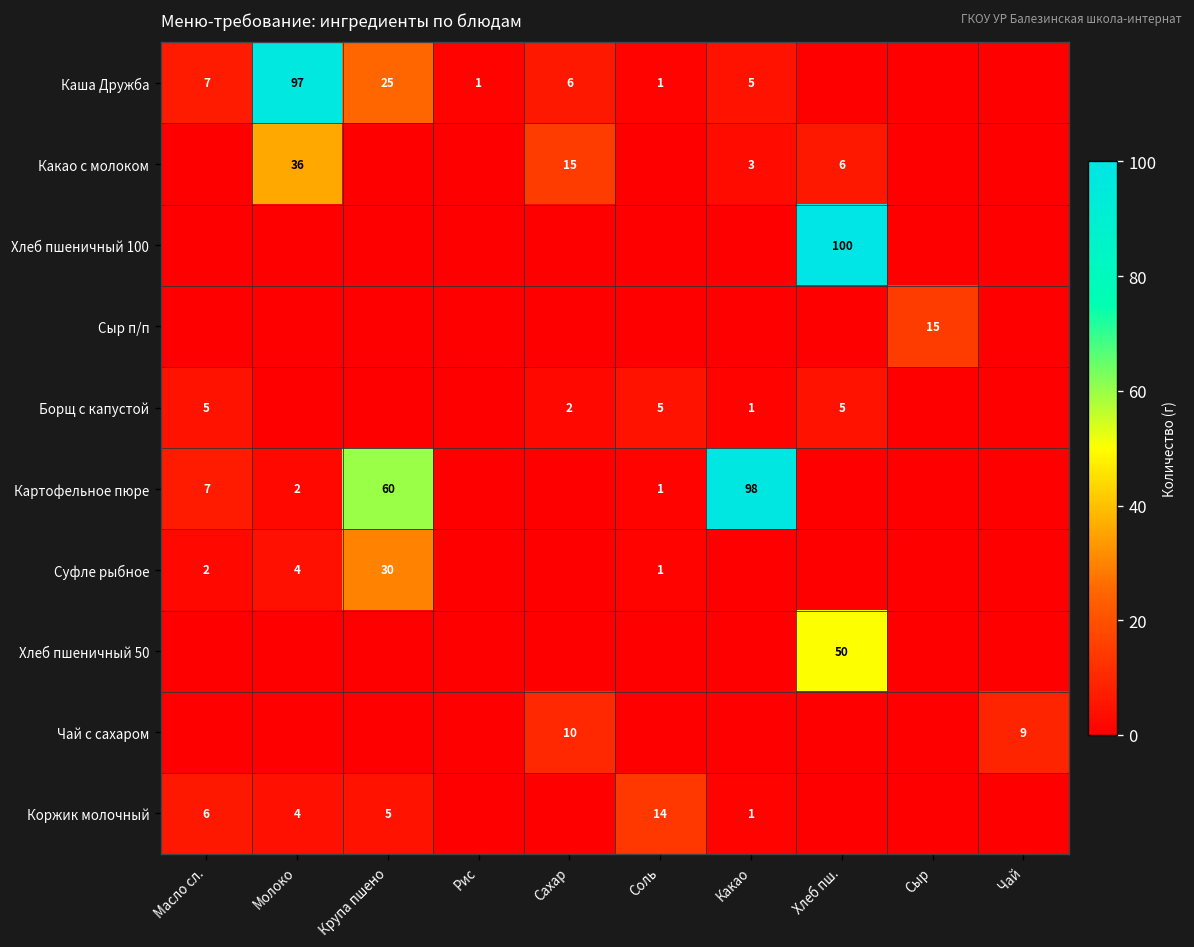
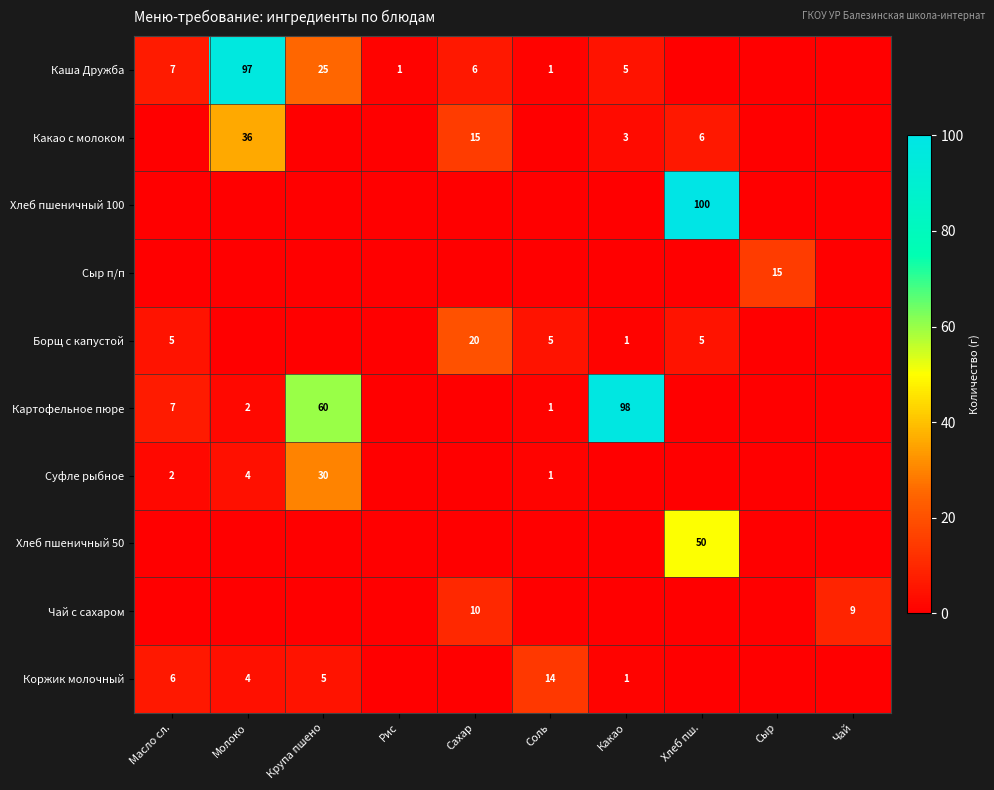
  {
    "Каша Дружба": {
      "Масло сл.": 7,
      "Молоко": 97,
      "Крупа пшено": 25,
      "Рис": 1,
      "Сахар": 6,
      "Соль": 1,
      "Какао": 5
    },
    "Какао с молоком": {
      "Молоко": 36,
      "Сахар": 15,
      "Какао": 3,
      "Хлеб пш.": 6
    },
    "Хлеб пшеничный 100": {
      "Хлеб пш.": 100
    },
    "Сыр п/п": {
      "Сыр": 15
    },
    "Борщ с капустой": {
      "Масло сл.": 5,
-     "Сахар": 2,
+     "Сахар": 20,
      "Соль": 5,
      "Какао": 1,
      "Хлеб пш.": 5
    },
    "Картофельное пюре": {
      "Масло сл.": 7,
      "Молоко": 2,
      "Крупа пшено": 60,
      "Соль": 1,
      "Какао": 98
    },
    "Суфле рыбное": {
      "Масло сл.": 2,
      "Молоко": 4,
      "Крупа пшено": 30,
      "Соль": 1
    },
    "Хлеб пшеничный 50": {
      "Хлеб пш.": 50
    },
    "Чай с сахаром": {
      "Сахар": 10,
      "Чай": 9
    },
    "Коржик молочный": {
      "Масло сл.": 6,
      "Молоко": 4,
      "Крупа пшено": 5,
      "Соль": 14,
      "Какао": 1
    }
  }
